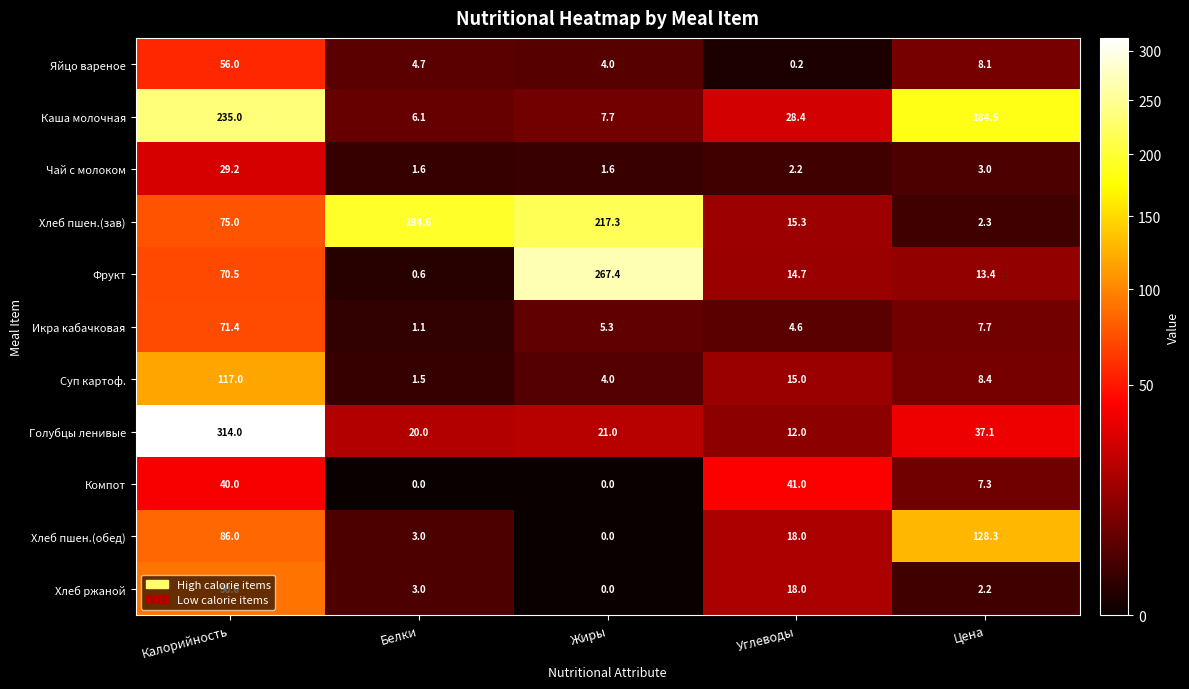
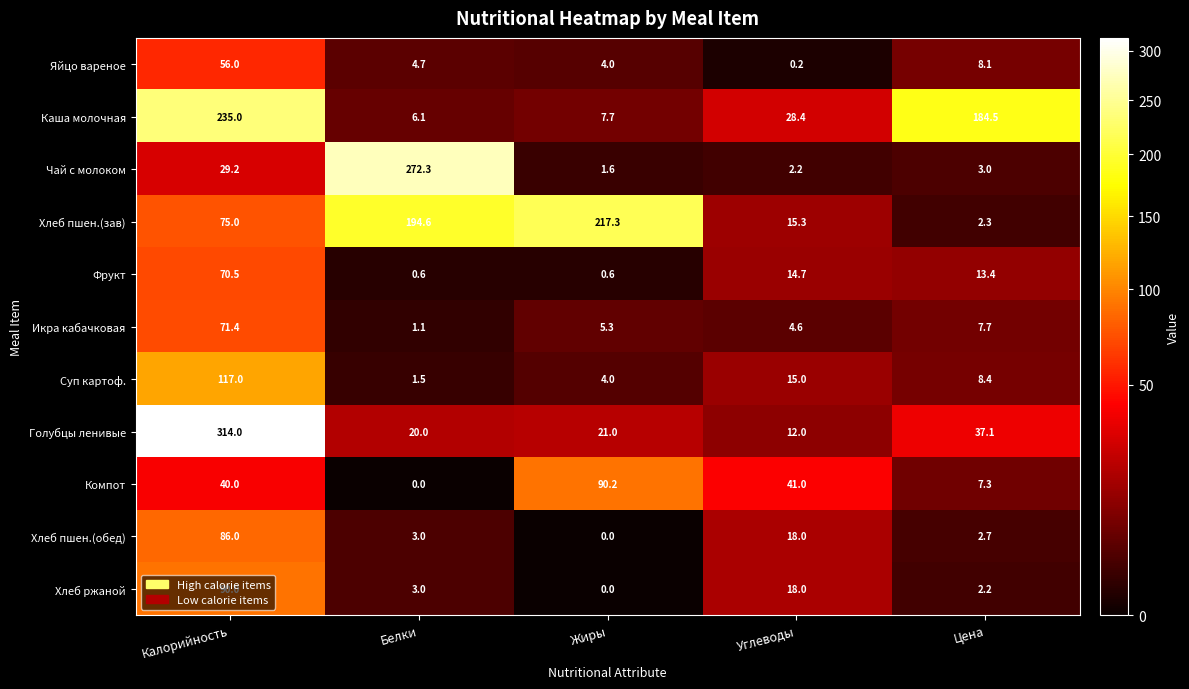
  {
    "Яйцо вареное": {
      "Калорийность": 56.0,
      "Белки": 4.7,
      "Жиры": 4.0,
      "Углеводы": 0.2,
      "Цена": 8.1
    },
    "Каша молочная": {
      "Калорийность": 235.0,
      "Белки": 6.1,
      "Жиры": 7.7,
      "Углеводы": 28.4,
      "Цена": 184.5
    },
    "Чай с молоком": {
      "Калорийность": 29.2,
-     "Белки": 1.6,
+     "Белки": 272.3,
      "Жиры": 1.6,
      "Углеводы": 2.2,
      "Цена": 3.0
    },
    "Хлеб пшен.(зав)": {
      "Калорийность": 75.0,
      "Белки": 194.6,
      "Жиры": 217.3,
      "Углеводы": 15.3,
      "Цена": 2.3
    },
    "Фрукт": {
      "Калорийность": 70.5,
      "Белки": 0.6,
-     "Жиры": 267.4,
+     "Жиры": 0.6,
      "Углеводы": 14.7,
      "Цена": 13.4
    },
    "Икра кабачковая": {
      "Калорийность": 71.4,
      "Белки": 1.1,
      "Жиры": 5.3,
      "Углеводы": 4.6,
      "Цена": 7.7
    },
    "Суп картоф.": {
      "Калорийность": 117.0,
      "Белки": 1.5,
      "Жиры": 4.0,
      "Углеводы": 15.0,
      "Цена": 8.4
    },
    "Голубцы ленивые": {
      "Калорийность": 314.0,
      "Белки": 20.0,
      "Жиры": 21.0,
      "Углеводы": 12.0,
      "Цена": 37.1
    },
    "Компот": {
      "Калорийность": 40.0,
      "Белки": 0.0,
-     "Жиры": 0.0,
+     "Жиры": 90.2,
      "Углеводы": 41.0,
      "Цена": 7.3
    },
    "Хлеб пшен.(обед)": {
      "Калорийность": 86.0,
      "Белки": 3.0,
      "Жиры": 0.0,
      "Углеводы": 18.0,
-     "Цена": 128.3
+     "Цена": 2.7
    },
    "Хлеб ржаной": {
      "Белки": 3.0,
      "Жиры": 0.0,
      "Углеводы": 18.0,
      "Цена": 2.2
    }
  }
